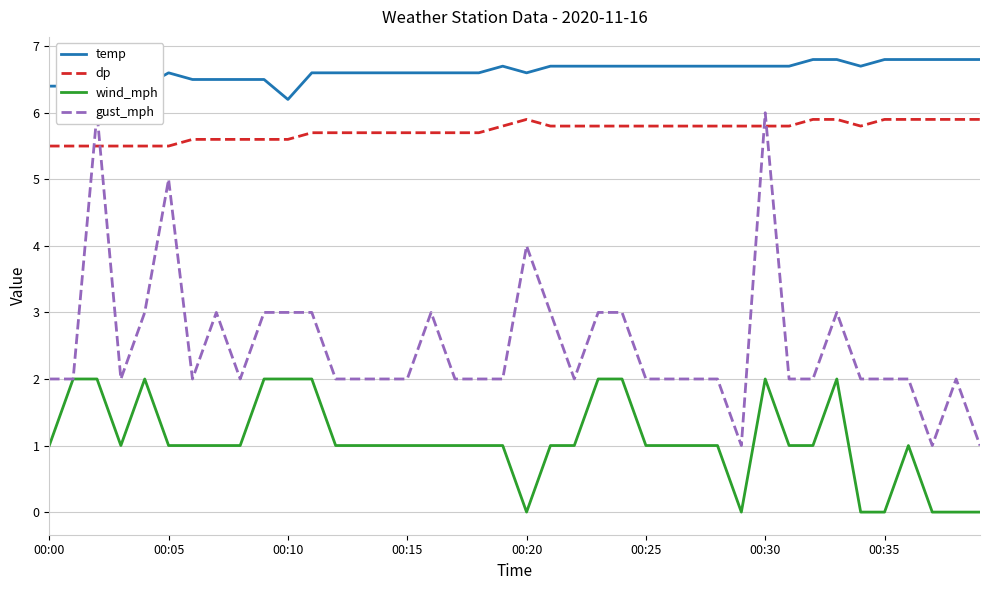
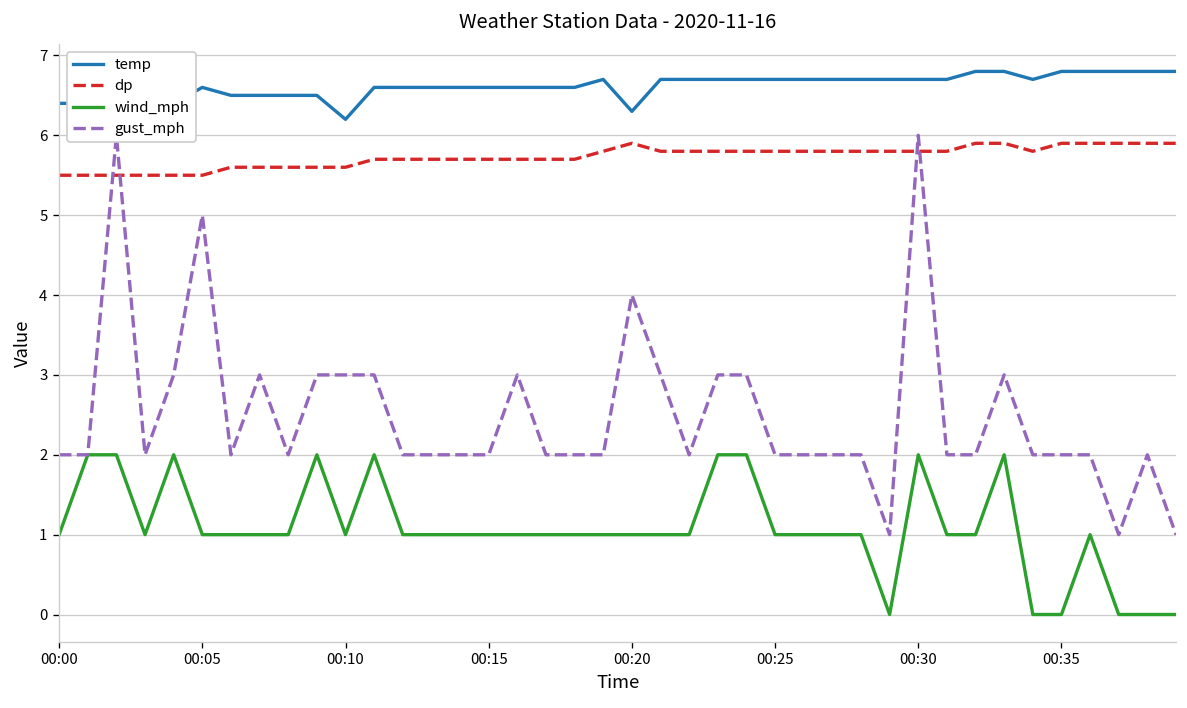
  {
    "temp": {
      "00:00": 6.4,
      "00:05": 6.6,
      "00:10": 6.2,
      "00:15": 6.6,
-     "00:20": 6.6,
+     "00:20": 6.3,
      "00:25": 6.7,
      "00:30": 6.7,
      "00:35": 6.8
    },
    "dp": {
      "00:00": 5.5,
      "00:05": 5.5,
      "00:10": 5.6,
      "00:15": 5.7,
      "00:20": 5.9,
      "00:25": 5.8,
      "00:30": 5.8,
      "00:35": 5.9
    },
    "wind_mph": {
      "00:00": 1,
      "00:05": 1,
-     "00:10": 2,
+     "00:10": 1,
      "00:15": 1,
-     "00:20": 0,
+     "00:20": 1,
      "00:25": 1,
      "00:30": 2,
      "00:35": 0
    },
    "gust_mph": {
      "00:00": 2.0,
      "00:05": 5.0,
      "00:10": 3.0,
      "00:15": 2.0,
      "00:20": 4.0,
      "00:25": 2.0,
      "00:30": 6.0,
      "00:35": 2.0
    }
  }
